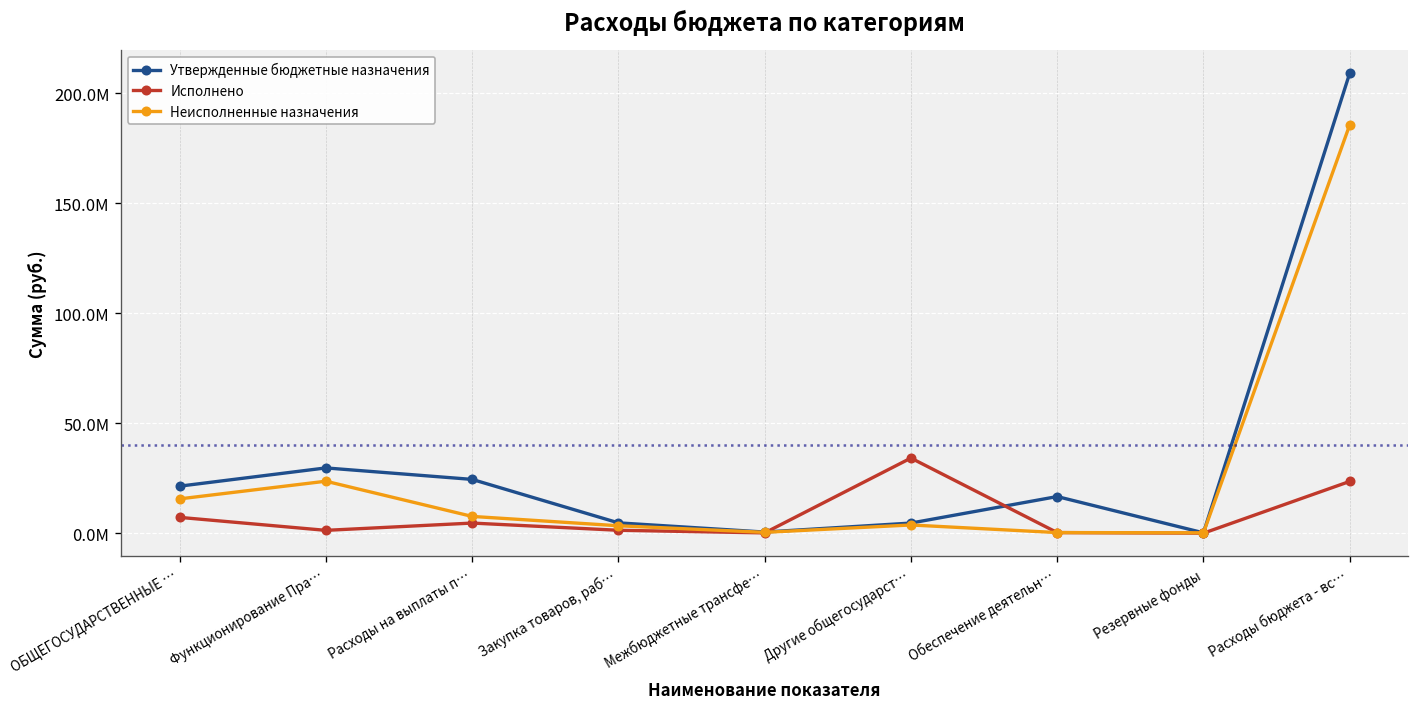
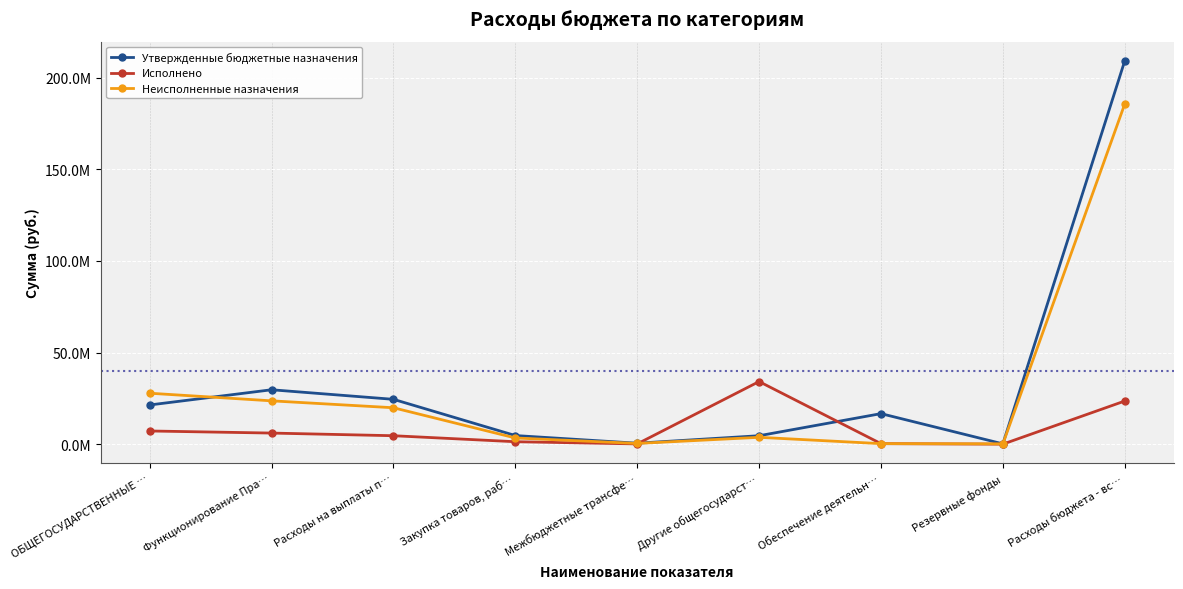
  {
    "Утвержденные бюджетные назначения": {
      "ОБЩЕГОСУДАРСТВЕННЫЕ …": 21000000,
      "Функционирование Пра…": 30000000,
      "Расходы на выплаты п…": 24000000,
      "Обеспечение деятельн…": 17000000,
      "Расходы бюджета - вс…": 209000000
    },
    "Исполнено": {
      "ОБЩЕГОСУДАРСТВЕННЫЕ …": 7000000,
-     "Функционирование Пра…": 1000000,
+     "Функционирование Пра…": 6000000,
      "Расходы на выплаты п…": 5000000,
      "Закупка товаров, раб…": 1000000,
      "Другие общегосударст…": 34000000,
      "Расходы бюджета - вс…": 24000000
    },
    "Неисполненные назначения": {
-     "ОБЩЕГОСУДАРСТВЕННЫЕ …": 16000000,
+     "ОБЩЕГОСУДАРСТВЕННЫЕ …": 28000000,
      "Функционирование Пра…": 24000000,
-     "Расходы на выплаты п…": 8000000,
+     "Расходы на выплаты п…": 20000000,
      "Расходы бюджета - вс…": 186000000
    }
  }
